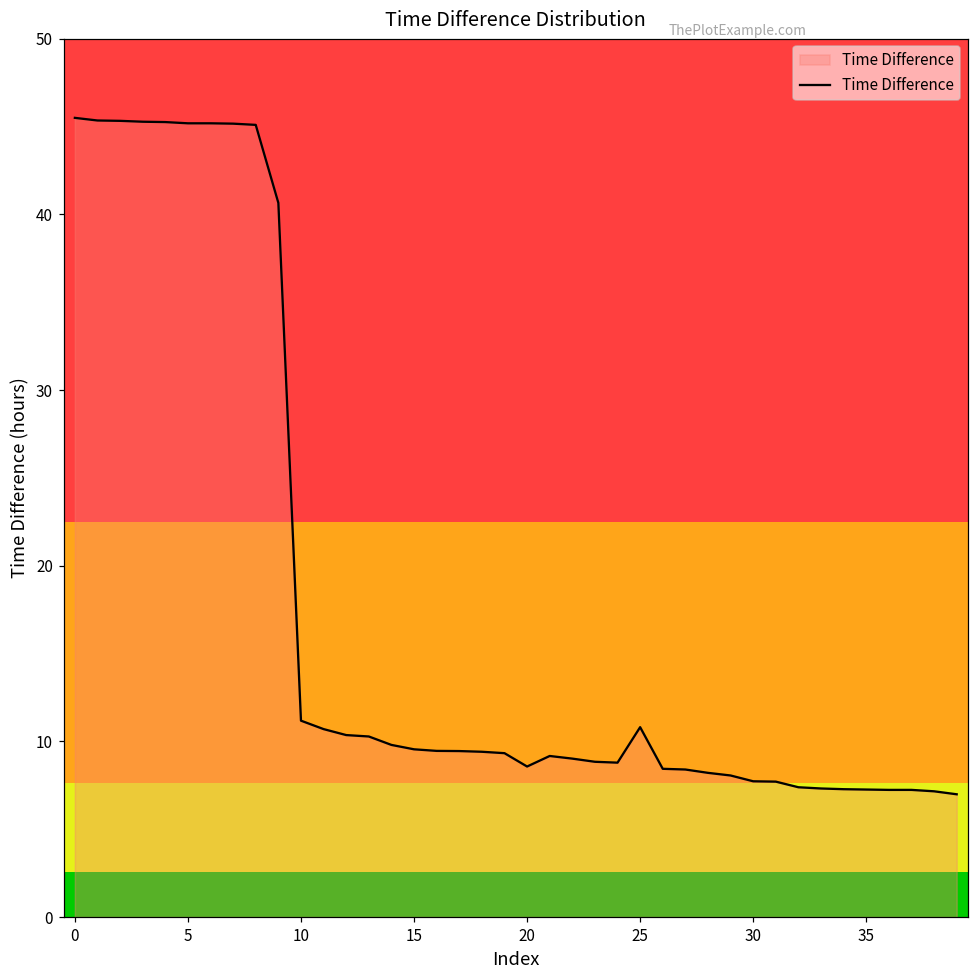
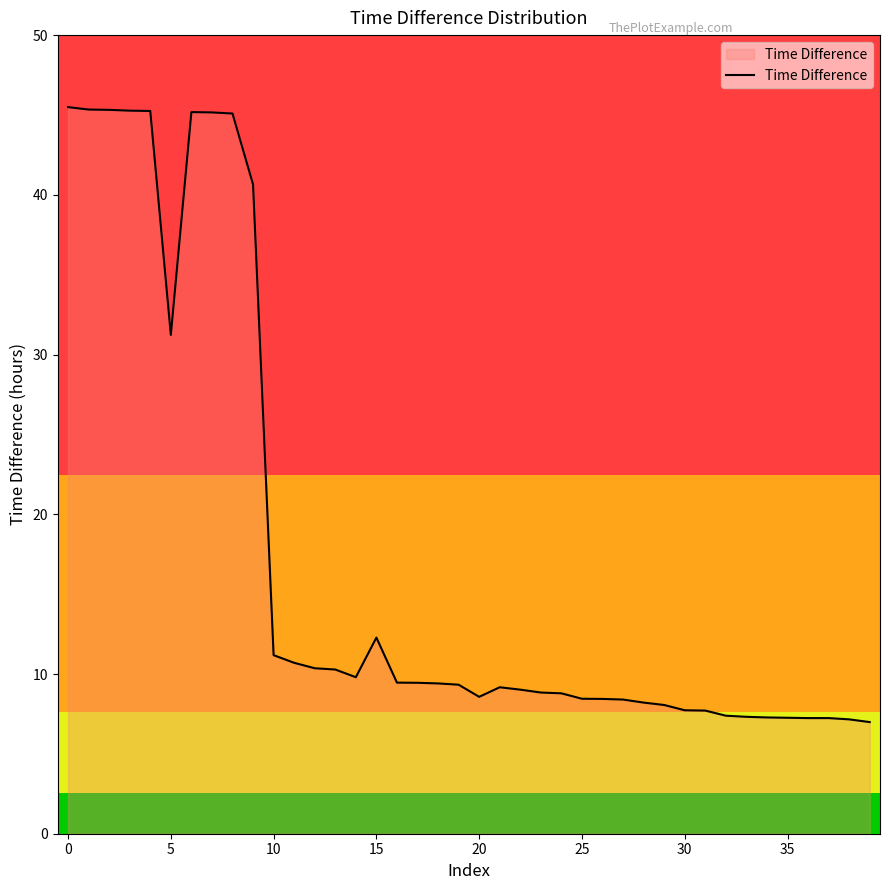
  {
    "0": 45.5,
-   "5": 45.2,
+   "5": 31.2,
    "10": 11.2,
-   "15": 9.6,
+   "15": 12.3,
    "20": 8.6,
-   "25": 10.8,
+   "25": 8.5,
    "30": 7.7,
    "35": 7.3
  }
